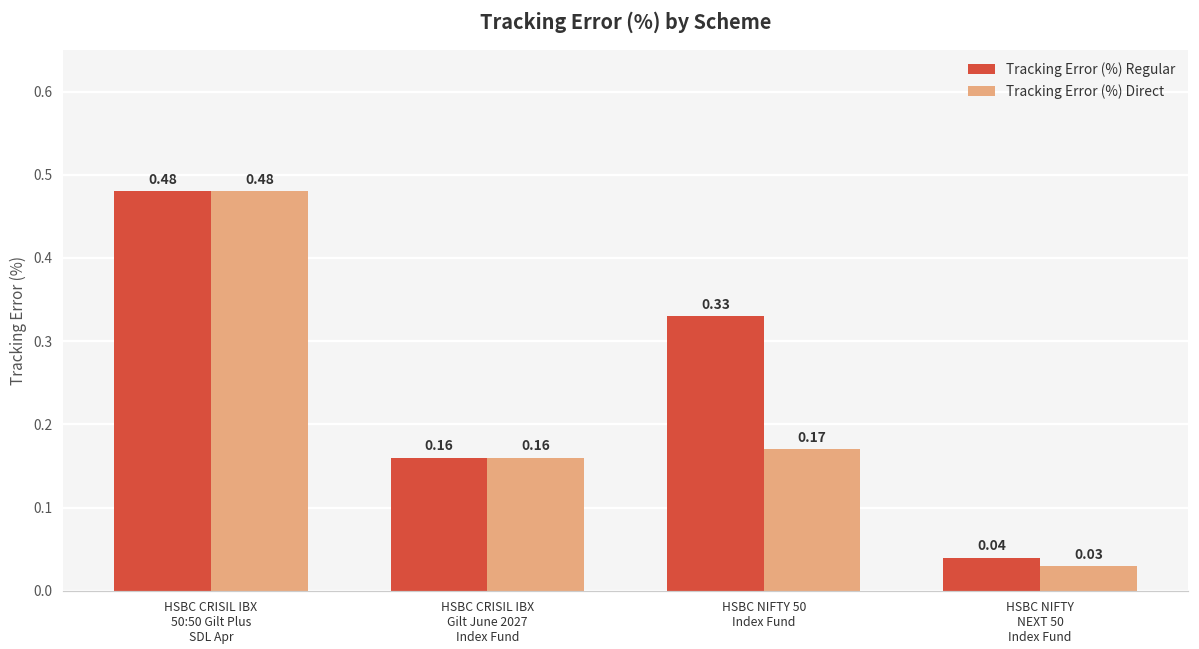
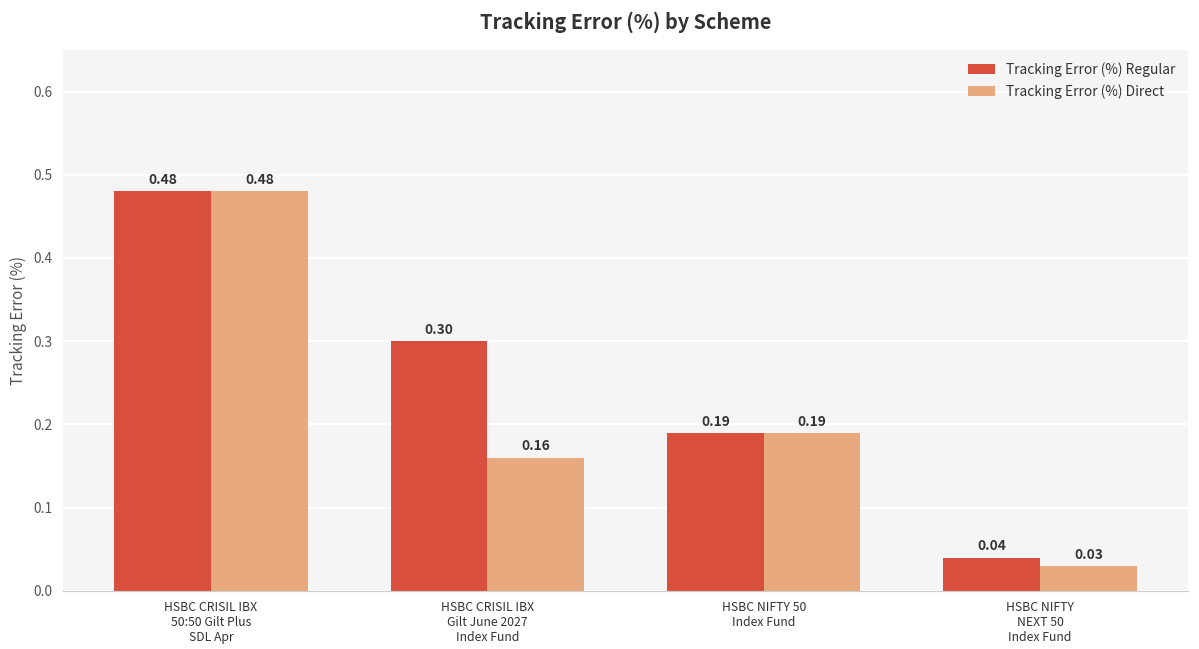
  {
    "Tracking Error (%) Regular": {
      "HSBC CRISIL IBX 50:50 Gilt Plus SDL Apr": 0.48,
-     "HSBC CRISIL IBX Gilt June 2027 Index Fund": 0.16,
-     "HSBC NIFTY 50 Index Fund": 0.33,
+     "HSBC CRISIL IBX Gilt June 2027 Index Fund": 0.30,
+     "HSBC NIFTY 50 Index Fund": 0.19,
      "HSBC NIFTY NEXT 50 Index Fund": 0.04
    },
    "Tracking Error (%) Direct": {
      "HSBC CRISIL IBX 50:50 Gilt Plus SDL Apr": 0.48,
      "HSBC CRISIL IBX Gilt June 2027 Index Fund": 0.16,
-     "HSBC NIFTY 50 Index Fund": 0.17,
+     "HSBC NIFTY 50 Index Fund": 0.19,
      "HSBC NIFTY NEXT 50 Index Fund": 0.03
    }
  }
